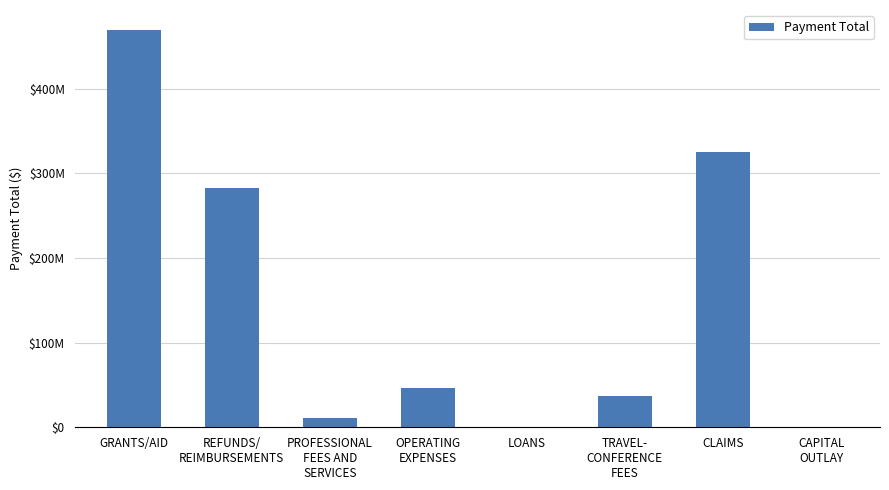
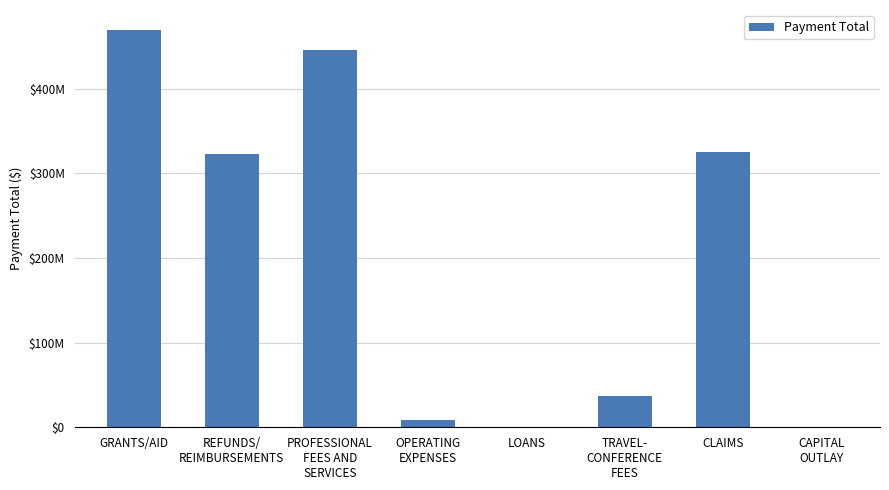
  {
    "GRANTS/AID": "$470000000",
-   "REFUNDS/ REIMBURSEMENTS": "$280000000",
-   "PROFESSIONAL FEES AND SERVICES": "$10000000",
-   "OPERATING EXPENSES": "$50000000",
+   "REFUNDS/ REIMBURSEMENTS": "$320000000",
+   "PROFESSIONAL FEES AND SERVICES": "$450000000",
+   "OPERATING EXPENSES": "$10000000",
    "TRAVEL- CONFERENCE FEES": "$40000000",
    "CLAIMS": "$330000000"
  }
